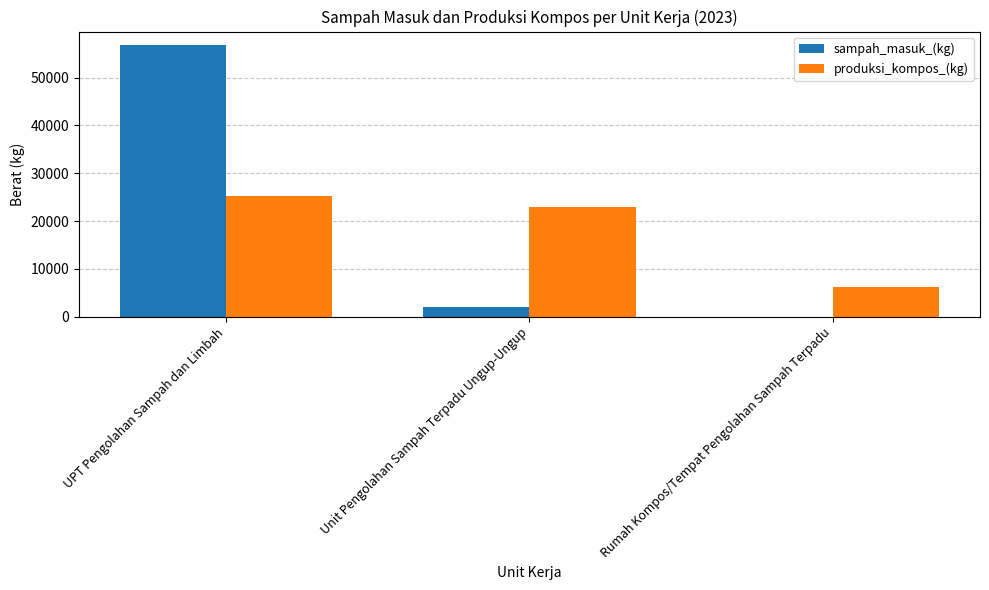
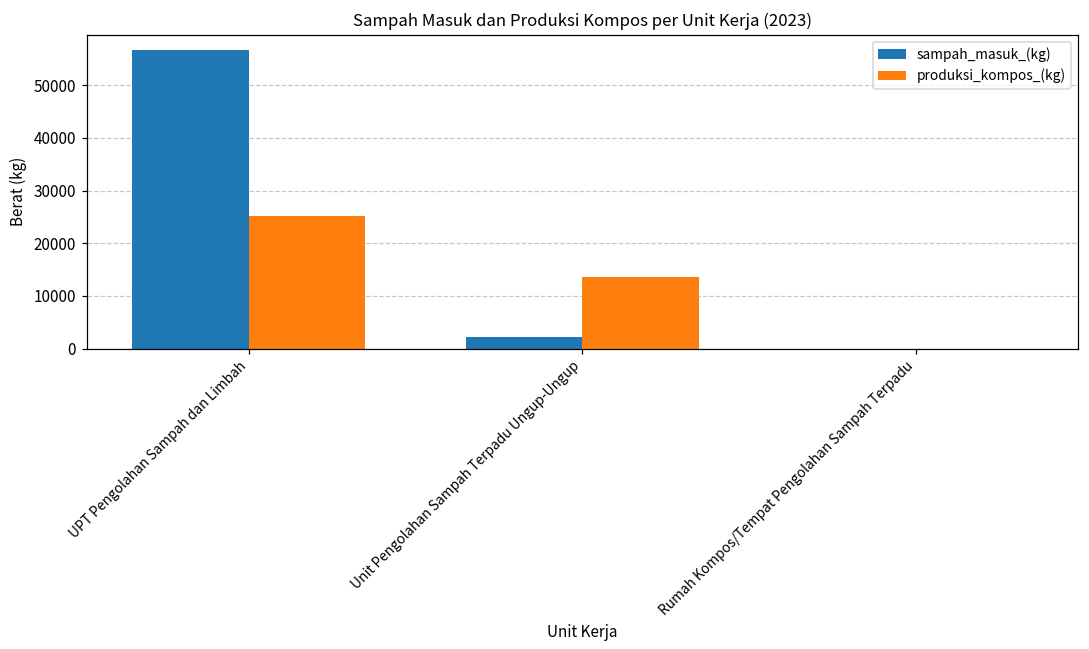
  {
    "sampah_masuk_(kg)": {
      "UPT Pengolahan Sampah dan Limbah": 57000,
      "Unit Pengolahan Sampah Terpadu Ungup-Ungup": 2000,
      "Rumah Kompos/Tempat Pengolahan Sampah Terpadu": 0
    },
    "produksi_kompos_(kg)": {
      "UPT Pengolahan Sampah dan Limbah": 25000,
-     "Unit Pengolahan Sampah Terpadu Ungup-Ungup": 23000,
-     "Rumah Kompos/Tempat Pengolahan Sampah Terpadu": 6000
+     "Unit Pengolahan Sampah Terpadu Ungup-Ungup": 14000,
+     "Rumah Kompos/Tempat Pengolahan Sampah Terpadu": 0
    }
  }
